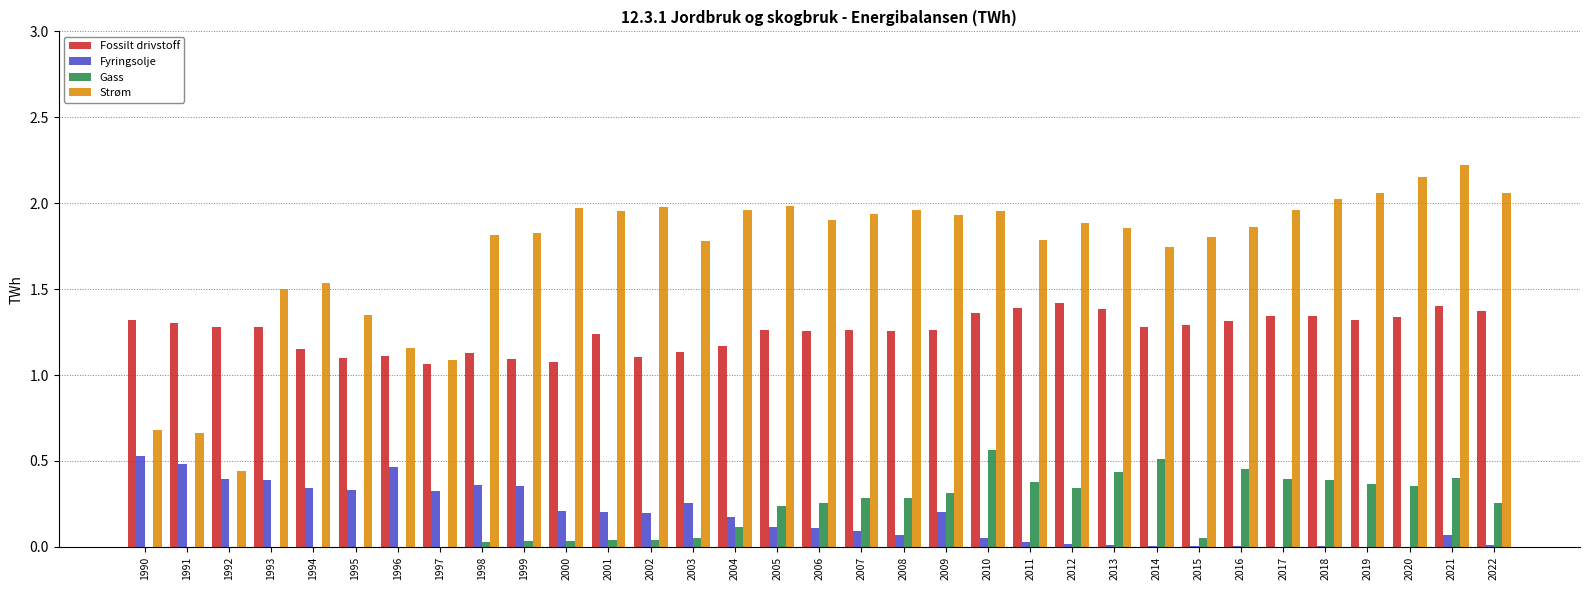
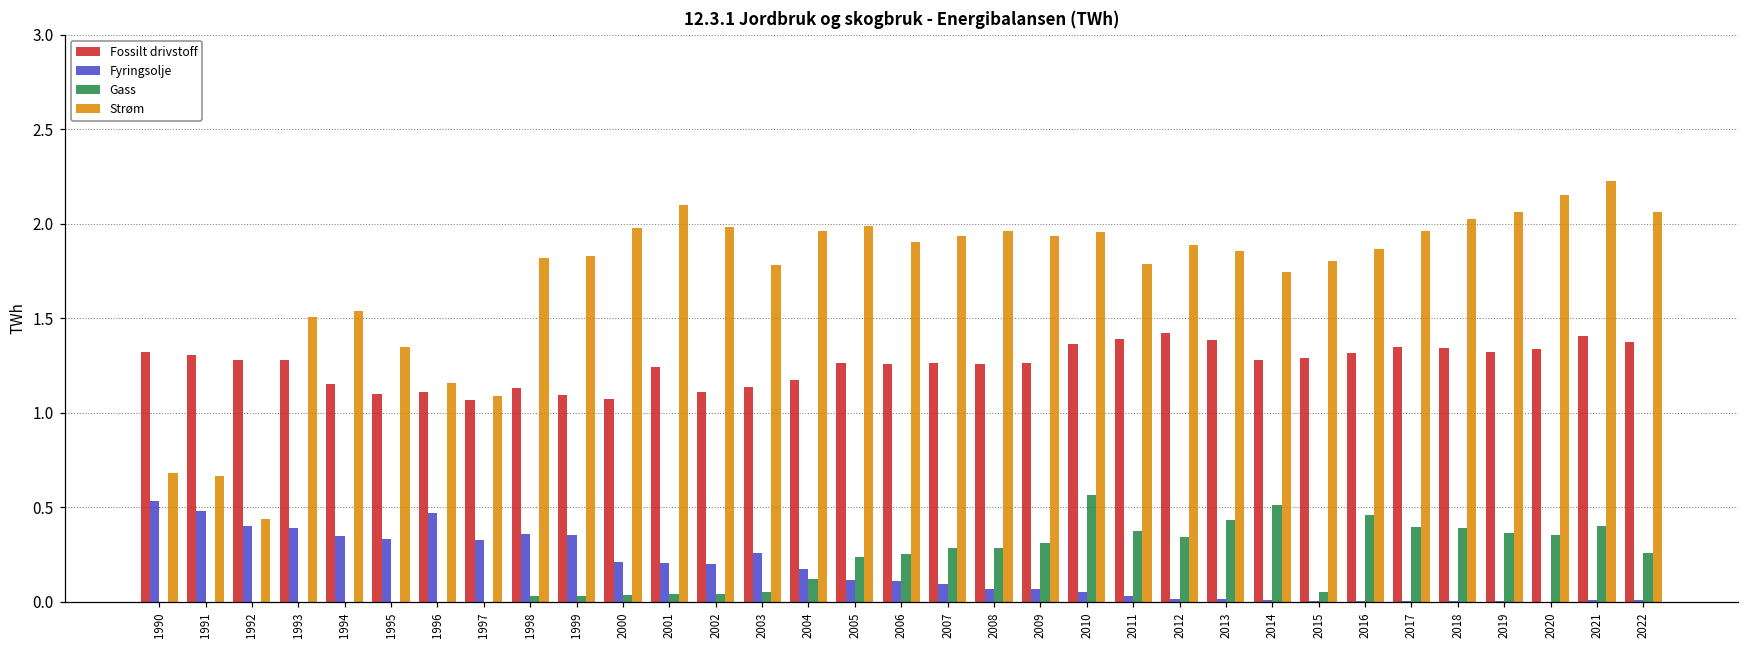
  {
    "Fossilt drivstoff": {
      "1990": 1.32,
      "1991": 1.30,
      "1992": 1.28,
      "1993": 1.28,
      "1994": 1.15,
      "1995": 1.10,
      "1996": 1.11,
      "1997": 1.06,
      "1998": 1.13,
      "1999": 1.09,
      "2000": 1.07,
      "2001": 1.24,
      "2002": 1.11,
      "2003": 1.14,
      "2004": 1.17,
      "2005": 1.26,
      "2006": 1.26,
      "2007": 1.26,
      "2008": 1.26,
      "2009": 1.26,
      "2010": 1.36,
      "2011": 1.39,
      "2012": 1.42,
      "2013": 1.39,
      "2014": 1.28,
      "2015": 1.29,
      "2016": 1.32,
      "2017": 1.35,
      "2018": 1.34,
      "2019": 1.32,
      "2020": 1.34,
      "2021": 1.40,
      "2022": 1.37
    },
    "Fyringsolje": {
      "1990": 0.53,
      "1991": 0.48,
      "1992": 0.40,
      "1993": 0.39,
      "1994": 0.35,
      "1995": 0.33,
      "1996": 0.47,
      "1997": 0.33,
      "1998": 0.36,
      "1999": 0.35,
      "2000": 0.21,
      "2001": 0.21,
      "2002": 0.20,
      "2003": 0.26,
      "2004": 0.17,
      "2005": 0.11,
      "2006": 0.11,
      "2007": 0.09,
      "2008": 0.07,
-     "2009": 0.20,
+     "2009": 0.07,
      "2010": 0.05,
      "2011": 0.03,
      "2012": 0.02,
      "2020": 0.00,
-     "2021": 0.07
+     "2021": 0.01
    },
    "Gass": {
      "1990": 0.00,
      "1991": 0.00,
      "1992": 0.00,
      "1993": 0.00,
      "1994": 0.00,
      "1995": 0.00,
      "1996": 0.00,
      "1997": 0.00,
      "1998": 0.03,
      "1999": 0.03,
      "2000": 0.04,
      "2001": 0.04,
      "2002": 0.04,
      "2003": 0.05,
      "2004": 0.12,
      "2005": 0.24,
      "2006": 0.25,
      "2007": 0.28,
      "2008": 0.29,
      "2009": 0.31,
      "2010": 0.56,
      "2011": 0.38,
      "2012": 0.34,
      "2013": 0.43,
      "2014": 0.51,
      "2015": 0.05,
      "2016": 0.46,
      "2017": 0.40,
      "2018": 0.39,
      "2019": 0.36,
      "2020": 0.35,
      "2021": 0.40,
      "2022": 0.26
    },
    "Strøm": {
      "1990": 0.68,
      "1991": 0.66,
      "1992": 0.44,
      "1993": 1.50,
      "1994": 1.54,
      "1995": 1.35,
      "1996": 1.16,
      "1997": 1.09,
      "1998": 1.82,
      "1999": 1.83,
      "2000": 1.98,
-     "2001": 1.95,
+     "2001": 2.10,
      "2002": 1.98,
      "2003": 1.78,
      "2004": 1.96,
      "2005": 1.99,
      "2006": 1.90,
      "2007": 1.94,
      "2008": 1.96,
      "2009": 1.93,
      "2010": 1.96,
      "2011": 1.79,
      "2012": 1.89,
      "2013": 1.85,
      "2014": 1.75,
      "2015": 1.80,
      "2016": 1.86,
      "2017": 1.96,
      "2018": 2.02,
      "2019": 2.06,
      "2020": 2.15,
      "2021": 2.22,
      "2022": 2.06
    }
  }
